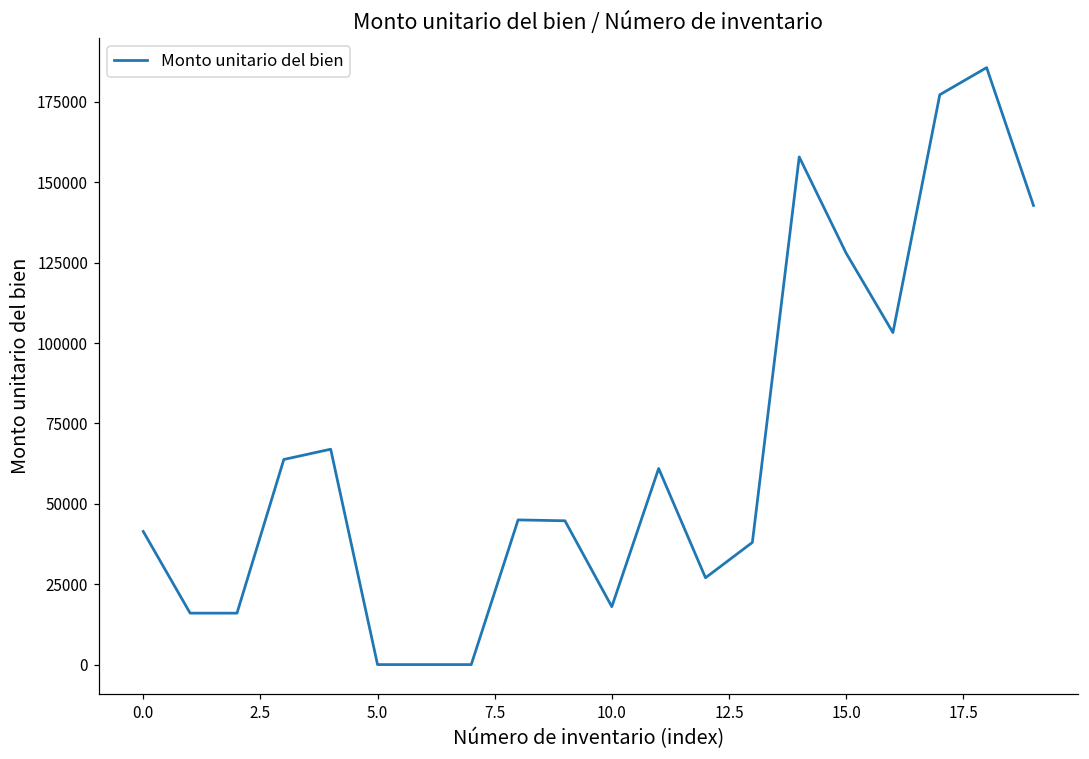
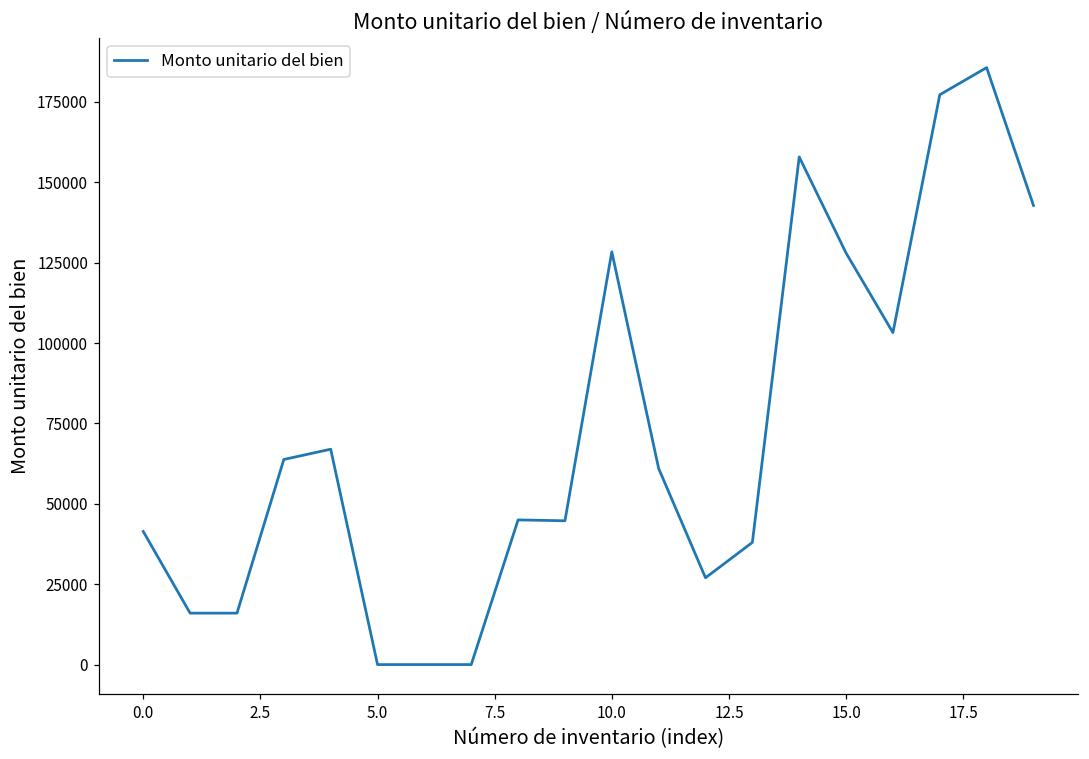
  {
    "0.0": 41000,
    "5.0": 0,
-   "10.0": 18000,
+   "10.0": 128000,
    "15.0": 128000
  }
